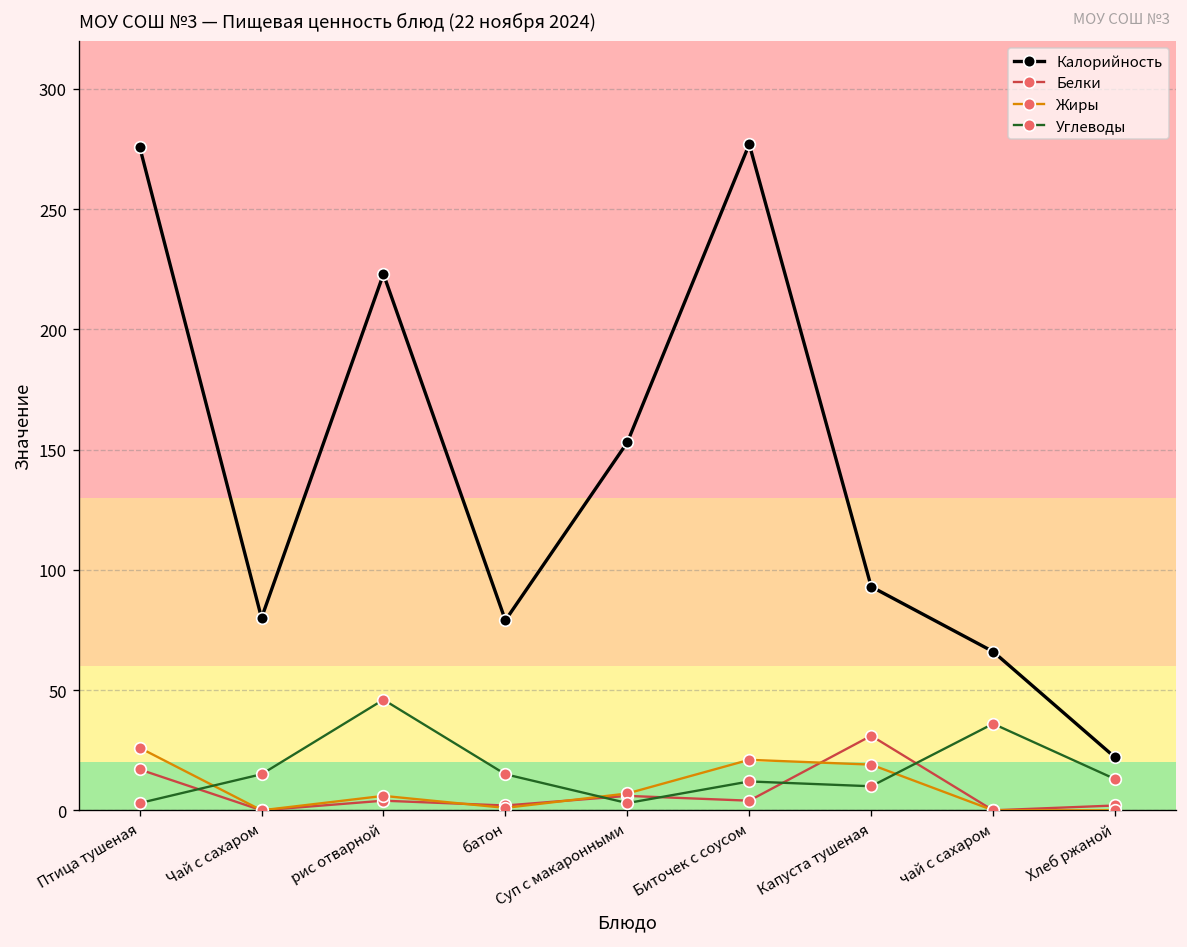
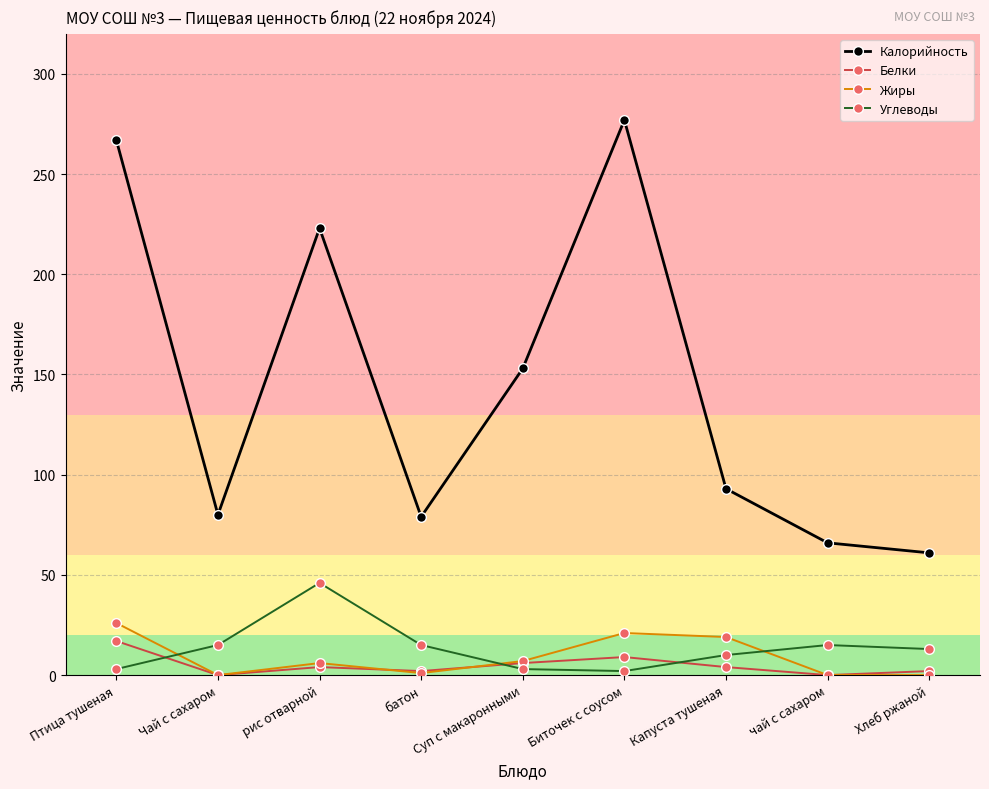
  {
    "Калорийность": {
-     "Птица тушеная": 276,
+     "Птица тушеная": 267,
      "Чай с сахаром": 80,
      "рис отварной": 223,
      "батон": 79,
      "Суп с макаронными": 153,
      "Биточек с соусом": 277,
      "Капуста тушеная": 93,
      "чай с сахаром": 66,
-     "Хлеб ржаной": 22
+     "Хлеб ржаной": 61
    },
    "Белки": {
      "Птица тушеная": 17,
      "рис отварной": 4,
-     "Биточек с соусом": 4,
-     "Капуста тушеная": 31,
+     "Биточек с соусом": 9,
+     "Капуста тушеная": 4,
      "Хлеб ржаной": 2
    },
    "Жиры": {
      "Птица тушеная": 26,
      "рис отварной": 6,
      "Биточек с соусом": 21,
      "Капуста тушеная": 19,
      "Хлеб ржаной": 0
    },
    "Углеводы": {
      "Птица тушеная": 3,
      "Чай с сахаром": 15,
      "рис отварной": 46,
      "батон": 15,
      "Суп с макаронными": 3,
-     "Биточек с соусом": 12,
+     "Биточек с соусом": 2,
      "Капуста тушеная": 10,
-     "чай с сахаром": 36,
+     "чай с сахаром": 15,
      "Хлеб ржаной": 13
    }
  }
